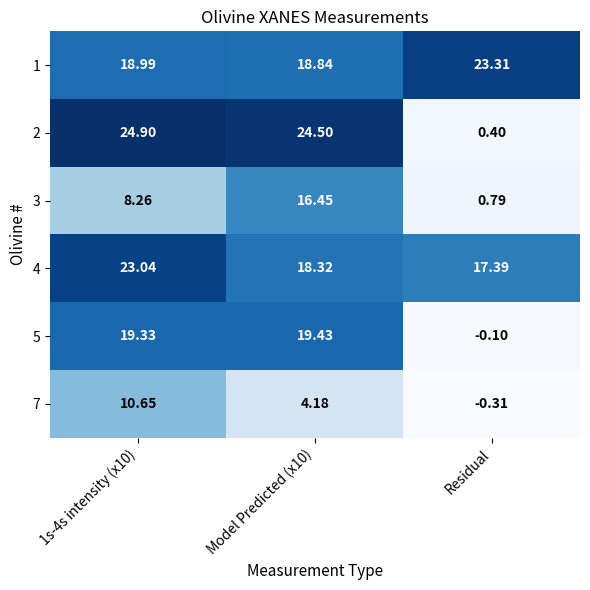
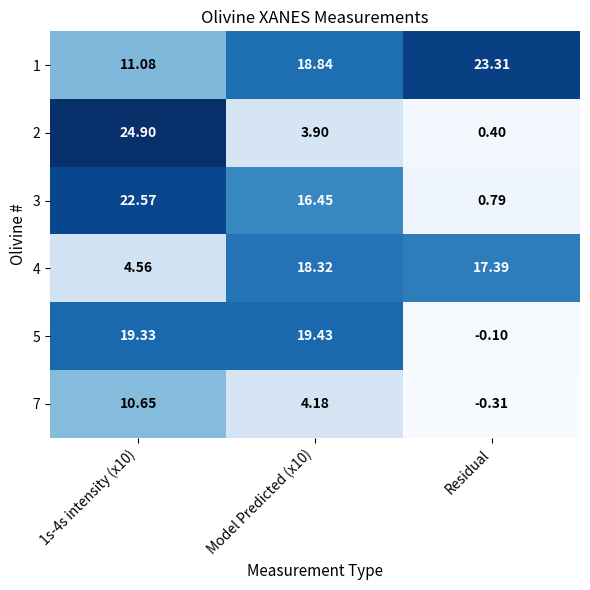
  {
    "1": {
-     "1s-4s intensity (x10)": 18.99,
+     "1s-4s intensity (x10)": 11.08,
      "Model Predicted (x10)": 18.84,
      "Residual": 23.31
    },
    "2": {
      "1s-4s intensity (x10)": 24.90,
-     "Model Predicted (x10)": 24.50,
+     "Model Predicted (x10)": 3.90,
      "Residual": 0.40
    },
    "3": {
-     "1s-4s intensity (x10)": 8.26,
+     "1s-4s intensity (x10)": 22.57,
      "Model Predicted (x10)": 16.45,
      "Residual": 0.79
    },
    "4": {
-     "1s-4s intensity (x10)": 23.04,
+     "1s-4s intensity (x10)": 4.56,
      "Model Predicted (x10)": 18.32,
      "Residual": 17.39
    },
    "5": {
      "1s-4s intensity (x10)": 19.33,
      "Model Predicted (x10)": 19.43,
      "Residual": -0.10
    },
    "7": {
      "1s-4s intensity (x10)": 10.65,
      "Model Predicted (x10)": 4.18,
      "Residual": -0.31
    }
  }
